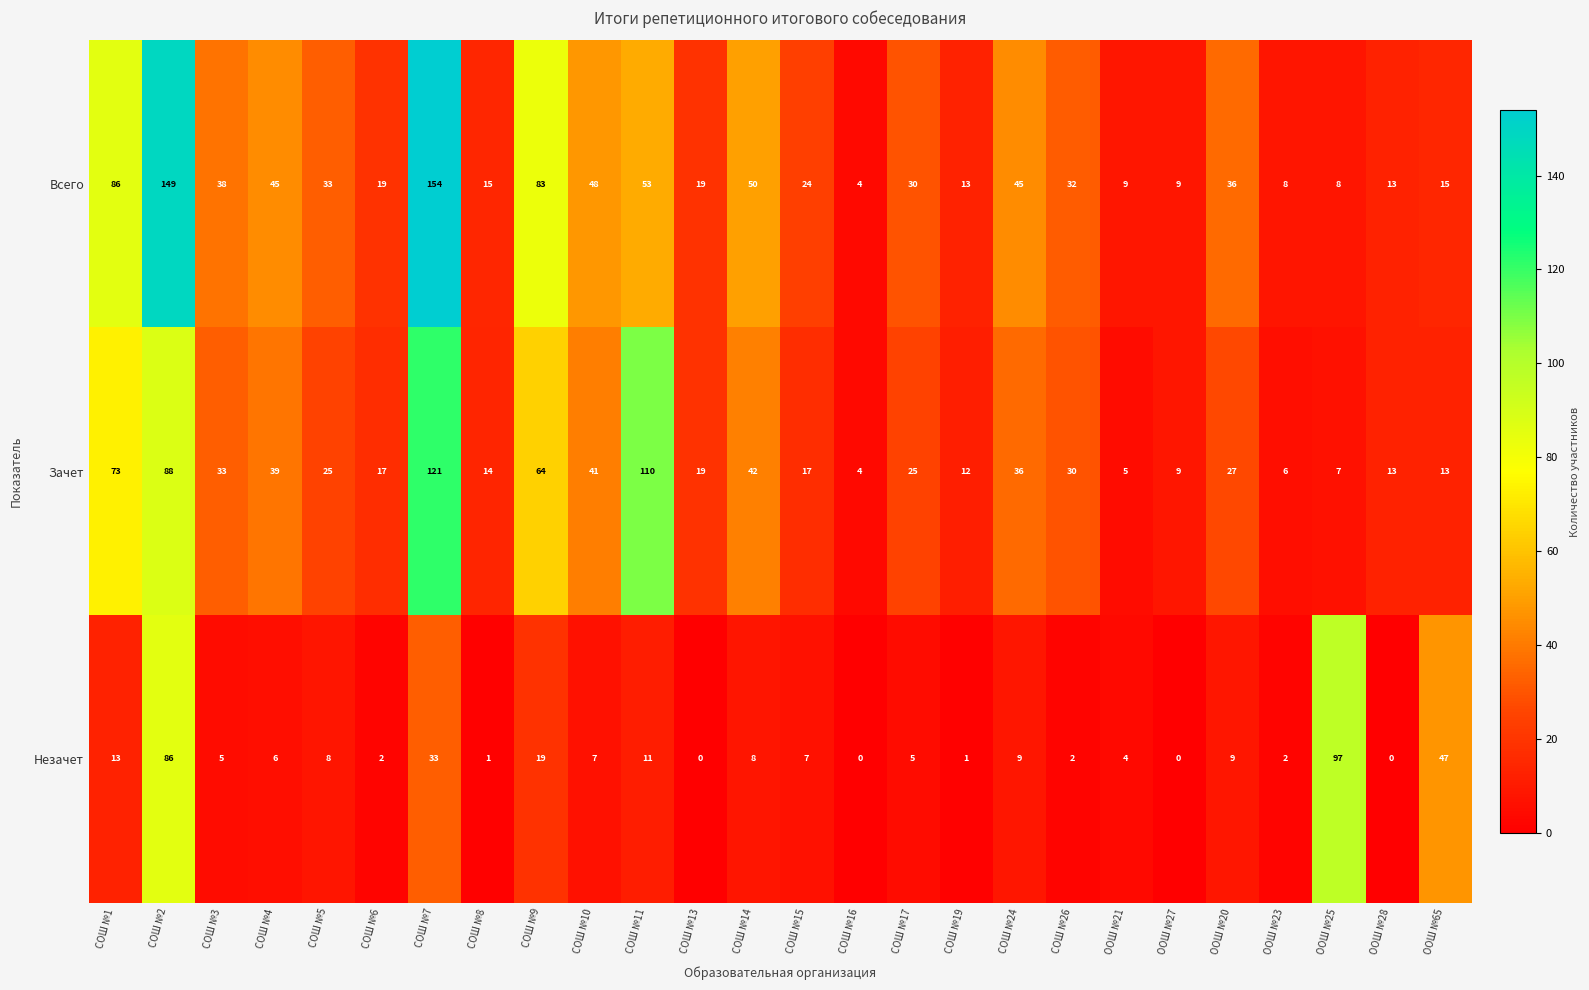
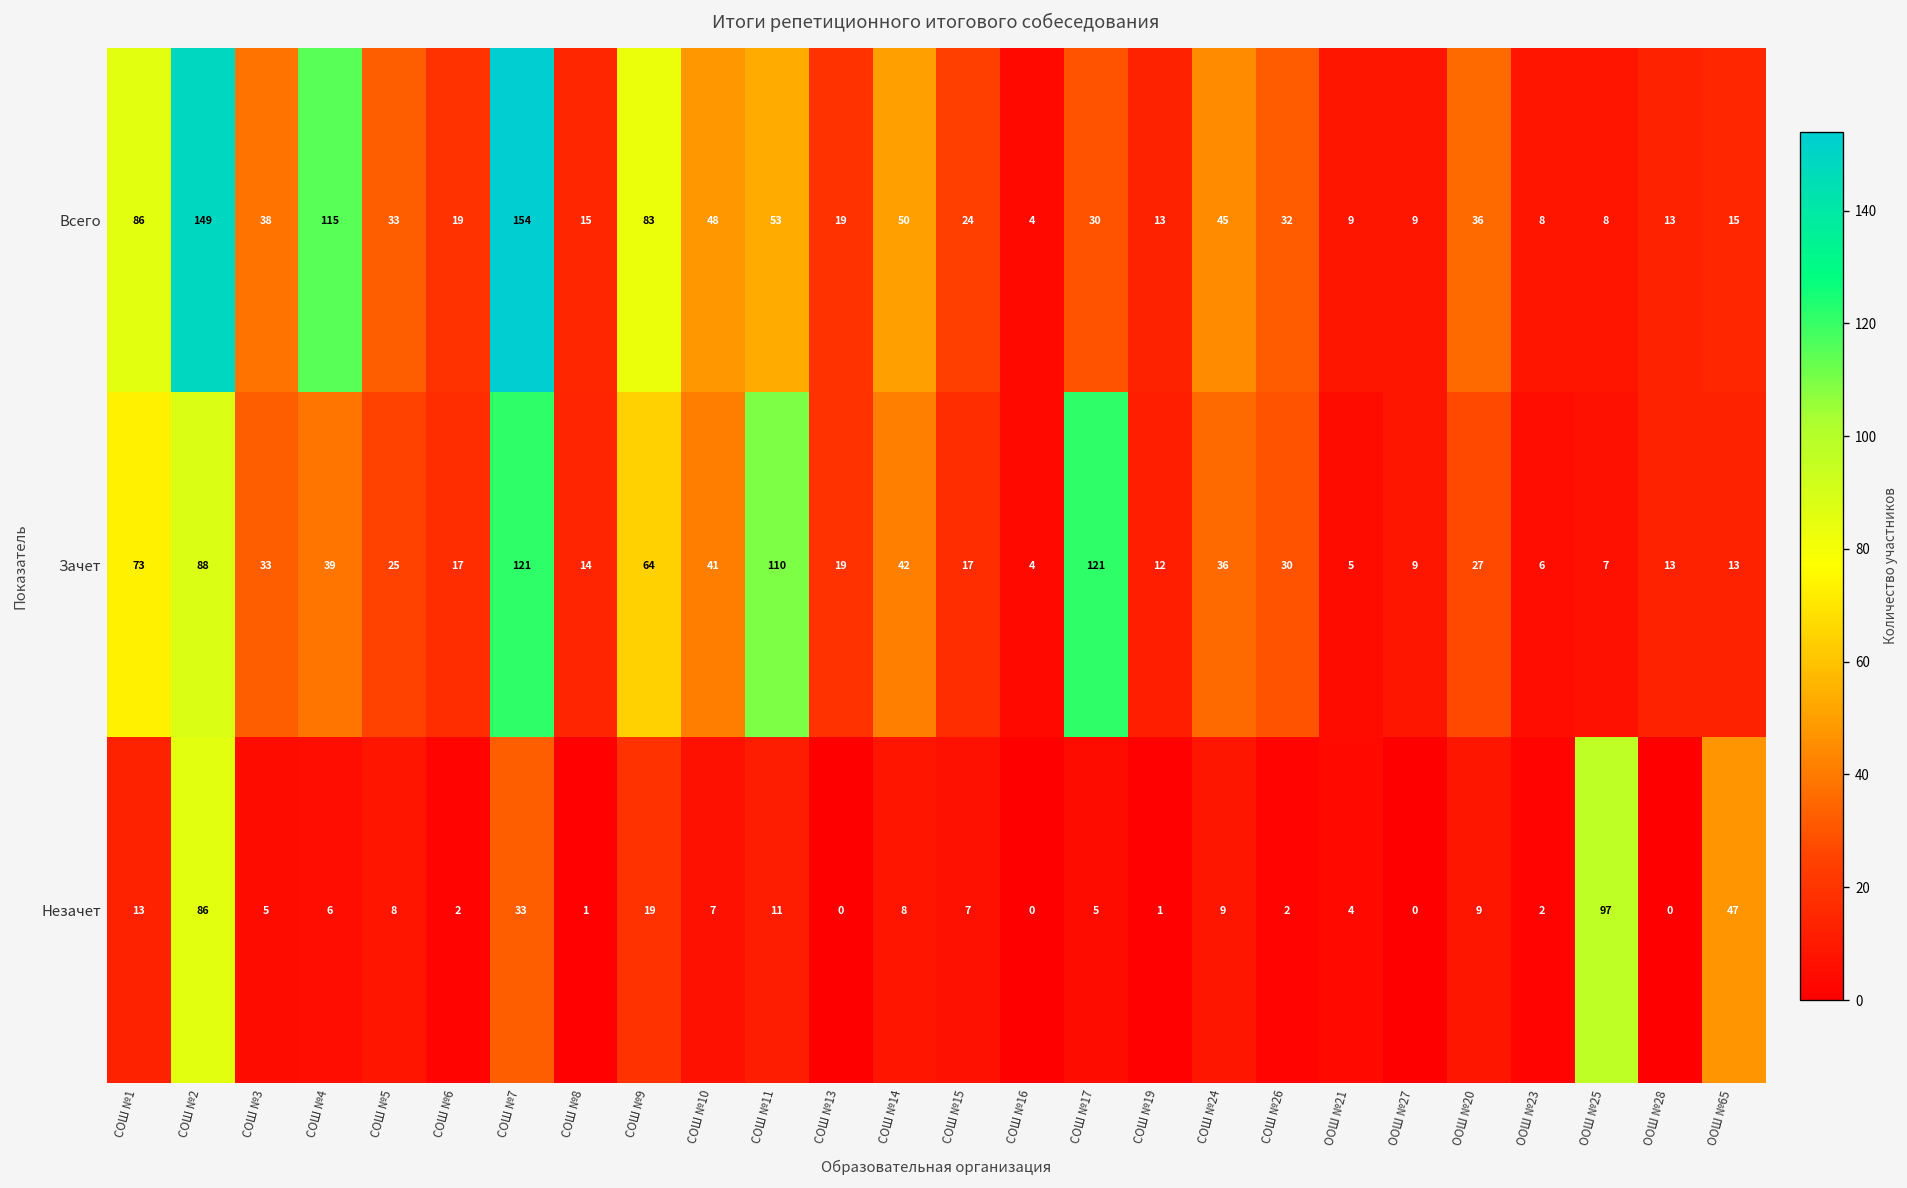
  {
    "Всего": {
      "СОШ №1": 86,
      "СОШ №2": 149,
      "СОШ №3": 38,
-     "СОШ №4": 45,
+     "СОШ №4": 115,
      "СОШ №5": 33,
      "СОШ №6": 19,
      "СОШ №7": 154,
      "СОШ №8": 15,
      "СОШ №9": 83,
      "СОШ №10": 48,
      "СОШ №11": 53,
      "СОШ №13": 19,
      "СОШ №14": 50,
      "СОШ №15": 24,
      "СОШ №16": 4,
      "СОШ №17": 30,
      "СОШ №19": 13,
      "СОШ №24": 45,
      "СОШ №26": 32,
      "ООШ №21": 9,
      "ООШ №27": 9,
      "ООШ №20": 36,
      "ООШ №23": 8,
      "ООШ №25": 8,
      "ООШ №28": 13,
      "ООШ №65": 15
    },
    "Зачет": {
      "СОШ №1": 73,
      "СОШ №2": 88,
      "СОШ №3": 33,
      "СОШ №4": 39,
      "СОШ №5": 25,
      "СОШ №6": 17,
      "СОШ №7": 121,
      "СОШ №8": 14,
      "СОШ №9": 64,
      "СОШ №10": 41,
      "СОШ №11": 110,
      "СОШ №13": 19,
      "СОШ №14": 42,
      "СОШ №15": 17,
      "СОШ №16": 4,
-     "СОШ №17": 25,
+     "СОШ №17": 121,
      "СОШ №19": 12,
      "СОШ №24": 36,
      "СОШ №26": 30,
      "ООШ №21": 5,
      "ООШ №27": 9,
      "ООШ №20": 27,
      "ООШ №23": 6,
      "ООШ №25": 7,
      "ООШ №28": 13,
      "ООШ №65": 13
    },
    "Незачет": {
      "СОШ №1": 13,
      "СОШ №2": 86,
      "СОШ №3": 5,
      "СОШ №4": 6,
      "СОШ №5": 8,
      "СОШ №6": 2,
      "СОШ №7": 33,
      "СОШ №8": 1,
      "СОШ №9": 19,
      "СОШ №10": 7,
      "СОШ №11": 11,
      "СОШ №13": 0,
      "СОШ №14": 8,
      "СОШ №15": 7,
      "СОШ №16": 0,
      "СОШ №17": 5,
      "СОШ №19": 1,
      "СОШ №24": 9,
      "СОШ №26": 2,
      "ООШ №21": 4,
      "ООШ №27": 0,
      "ООШ №20": 9,
      "ООШ №23": 2,
      "ООШ №25": 97,
      "ООШ №28": 0,
      "ООШ №65": 47
    }
  }
